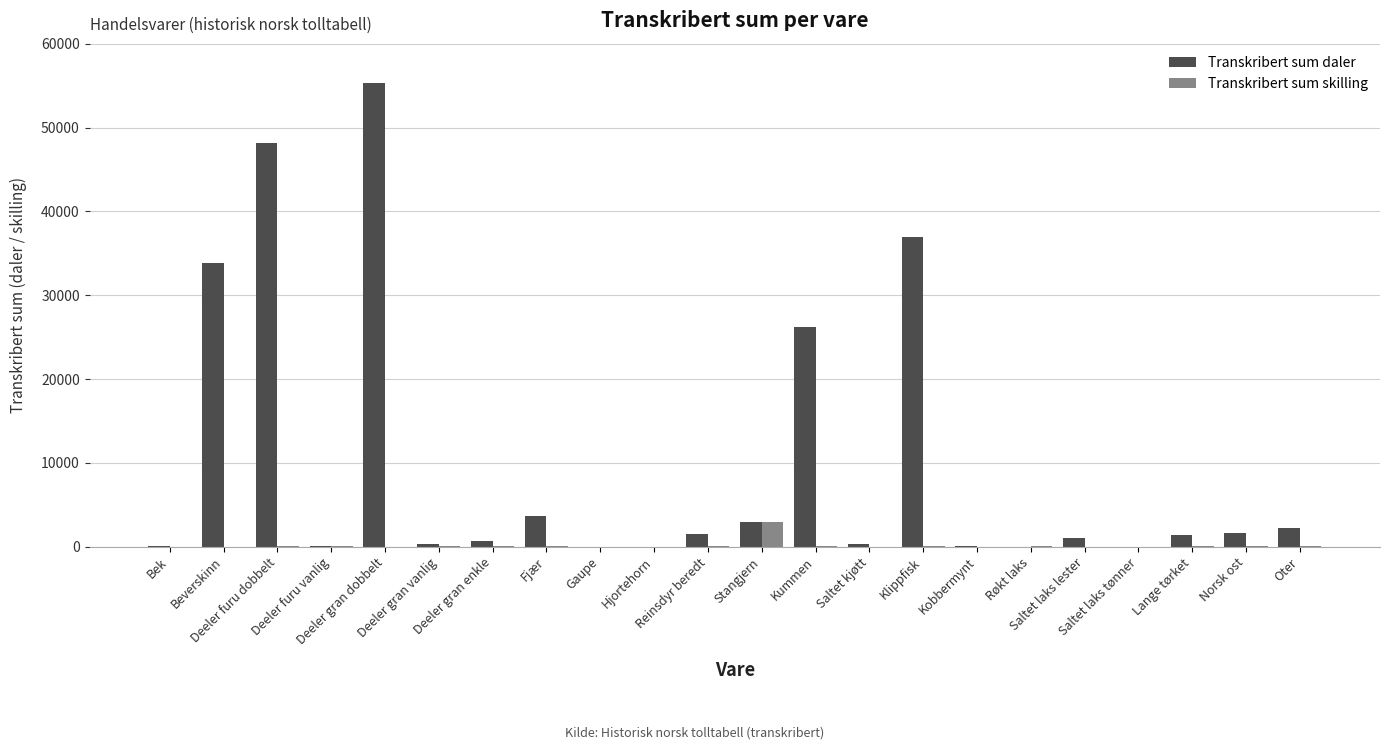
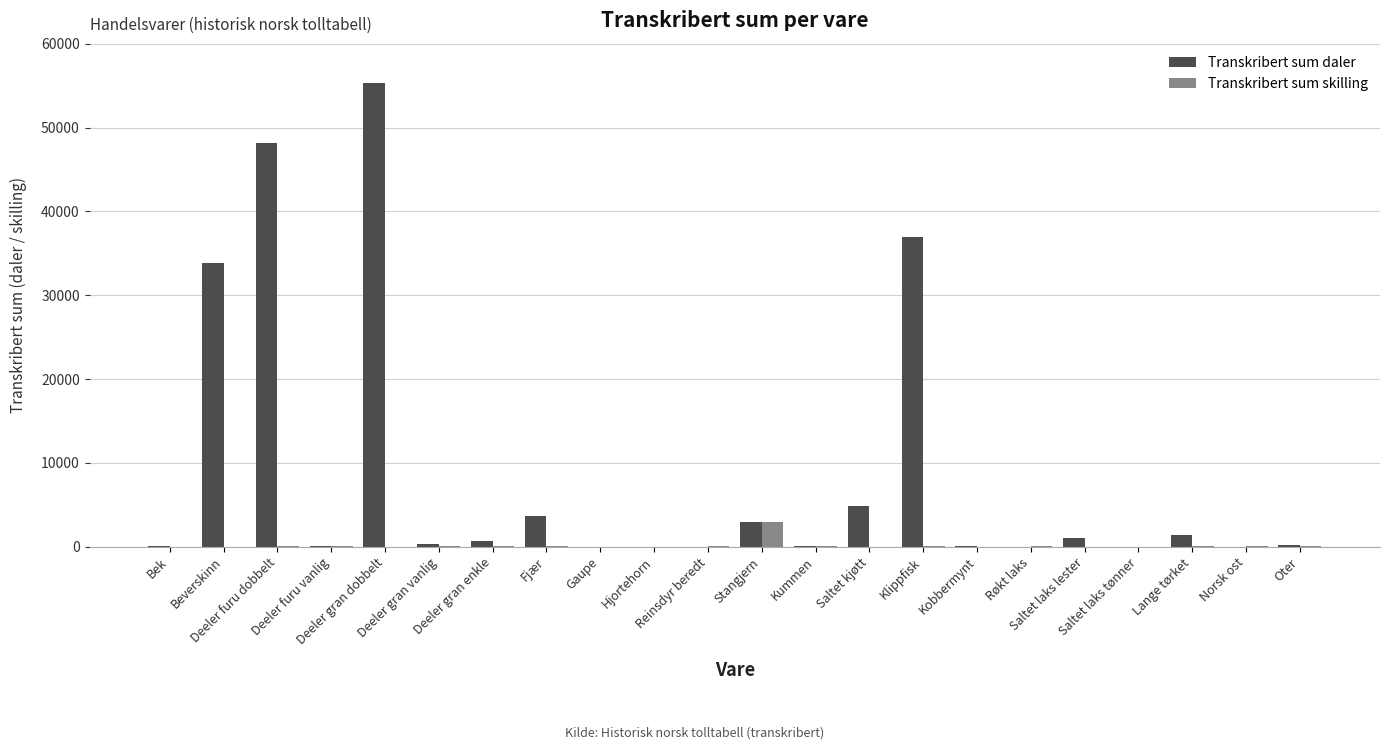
  {
    "Transkribert sum daler": {
      "Beverskinn": 34000,
      "Deeler furu dobbelt": 48000,
      "Deeler gran dobbelt": 55000,
      "Deeler gran enkle": 1000,
      "Fjær": 4000,
-     "Reinsdyr beredt": 2000,
+     "Reinsdyr beredt": 0,
      "Stangjern": 3000,
-     "Kummen": 26000,
-     "Saltet kjøtt": 0,
+     "Kummen": 0,
+     "Saltet kjøtt": 5000,
      "Klippfisk": 37000,
      "Saltet laks lester": 1000,
      "Saltet laks tønner": 0,
      "Lange tørket": 1000,
-     "Norsk ost": 2000,
-     "Oter": 2000
+     "Norsk ost": 0,
+     "Oter": 0
    },
    "Transkribert sum skilling": {
      "Bek": 0,
      "Beverskinn": 0,
      "Gaupe": 0,
      "Stangjern": 3000,
      "Saltet kjøtt": 0,
      "Kobbermynt": 0,
      "Saltet laks lester": 0,
      "Saltet laks tønner": 0
    }
  }
